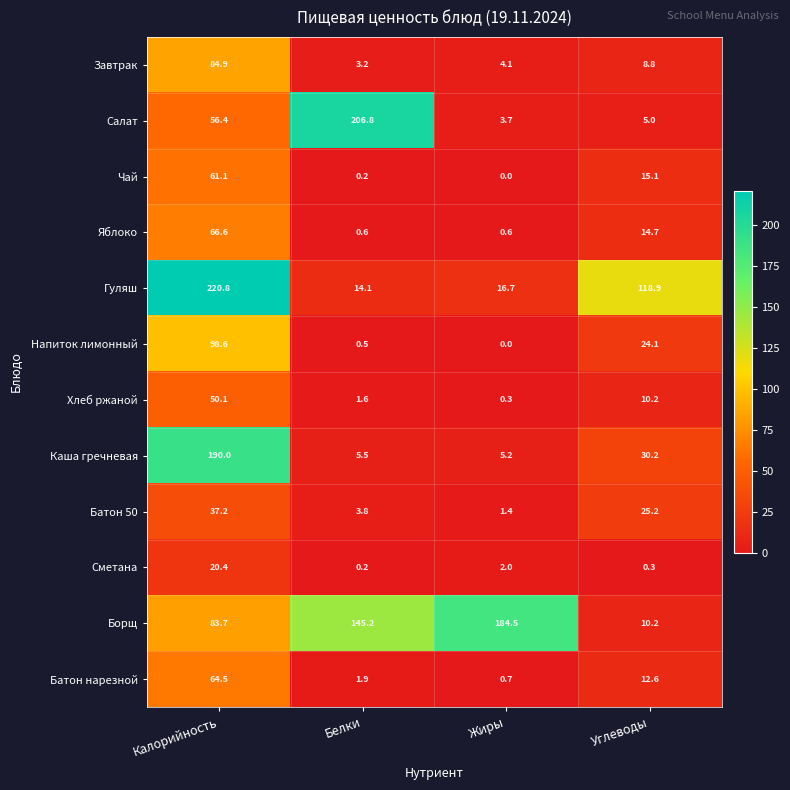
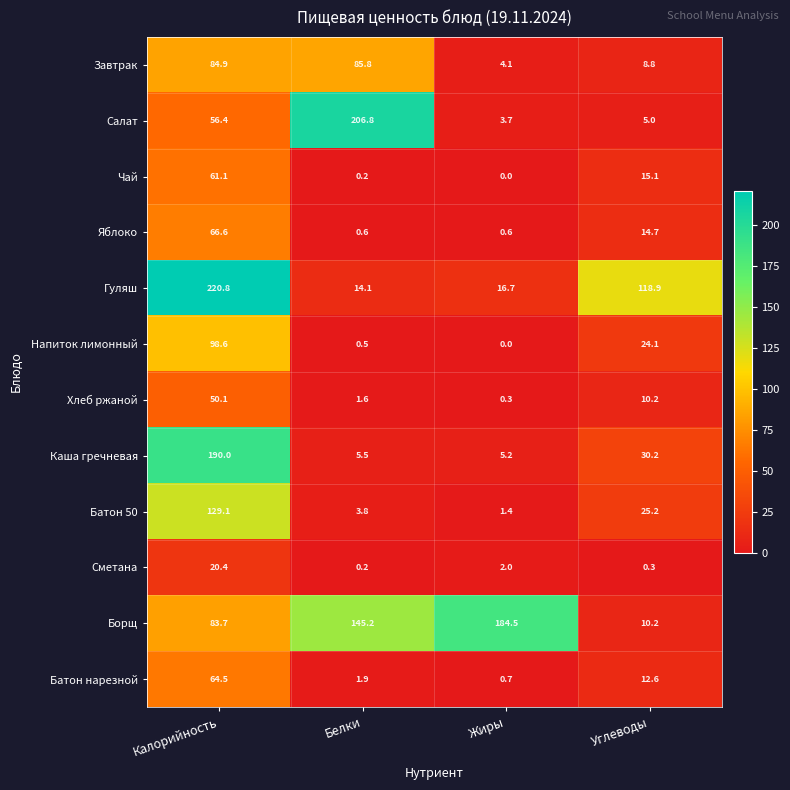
  {
    "Завтрак": {
      "Калорийность": 84.9,
-     "Белки": 3.2,
+     "Белки": 85.8,
      "Жиры": 4.1,
      "Углеводы": 8.8
    },
    "Салат": {
      "Калорийность": 56.4,
      "Белки": 206.8,
      "Жиры": 3.7,
      "Углеводы": 5.0
    },
    "Чай": {
      "Калорийность": 61.1,
      "Белки": 0.2,
      "Жиры": 0.0,
      "Углеводы": 15.1
    },
    "Яблоко": {
      "Калорийность": 66.6,
      "Белки": 0.6,
      "Жиры": 0.6,
      "Углеводы": 14.7
    },
    "Гуляш": {
      "Калорийность": 220.8,
      "Белки": 14.1,
      "Жиры": 16.7,
      "Углеводы": 118.9
    },
    "Напиток лимонный": {
      "Калорийность": 98.6,
      "Белки": 0.5,
      "Жиры": 0.0,
      "Углеводы": 24.1
    },
    "Хлеб ржаной": {
      "Калорийность": 50.1,
      "Белки": 1.6,
      "Жиры": 0.3,
      "Углеводы": 10.2
    },
    "Каша гречневая": {
      "Калорийность": 190.0,
      "Белки": 5.5,
      "Жиры": 5.2,
      "Углеводы": 30.2
    },
    "Батон 50": {
-     "Калорийность": 37.2,
+     "Калорийность": 129.1,
      "Белки": 3.8,
      "Жиры": 1.4,
      "Углеводы": 25.2
    },
    "Сметана": {
      "Калорийность": 20.4,
      "Белки": 0.2,
      "Жиры": 2.0,
      "Углеводы": 0.3
    },
    "Борщ": {
      "Калорийность": 83.7,
      "Белки": 145.2,
      "Жиры": 184.5,
      "Углеводы": 10.2
    },
    "Батон нарезной": {
      "Калорийность": 64.5,
      "Белки": 1.9,
      "Жиры": 0.7,
      "Углеводы": 12.6
    }
  }
